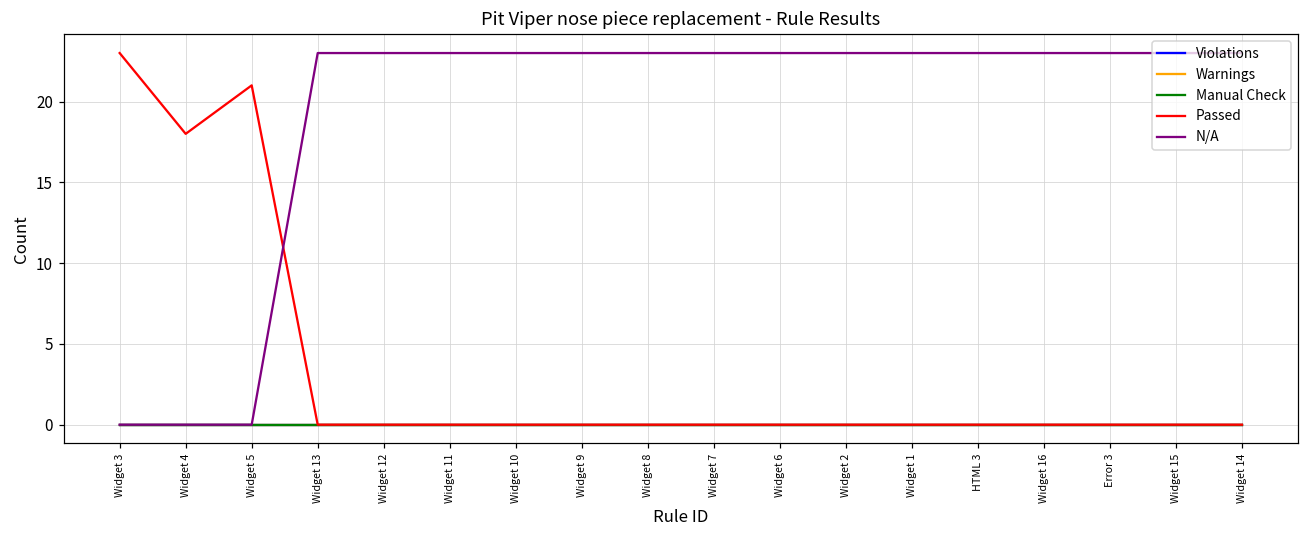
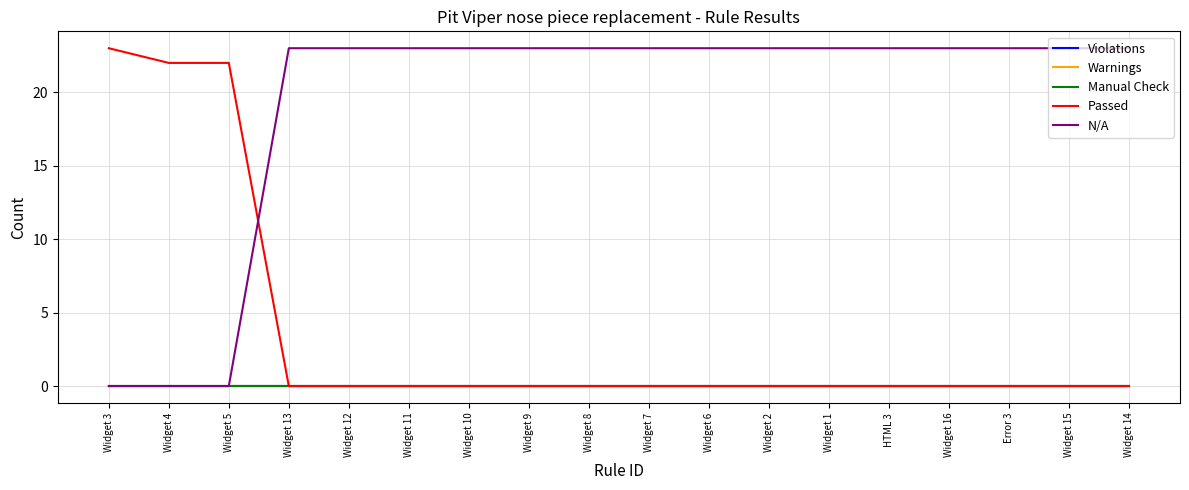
  {
    "Passed": {
      "Widget 3": 23,
-     "Widget 4": 18,
-     "Widget 5": 21
+     "Widget 4": 22,
+     "Widget 5": 22
    },
    "N/A": {
      "Widget 13": 23,
      "Widget 12": 23,
      "Widget 11": 23,
      "Widget 10": 23,
      "Widget 9": 23,
      "Widget 8": 23,
      "Widget 7": 23,
      "Widget 6": 23,
      "Widget 2": 23,
      "Widget 1": 23,
      "HTML 3": 23,
      "Widget 16": 23,
      "Error 3": 23
    }
  }
